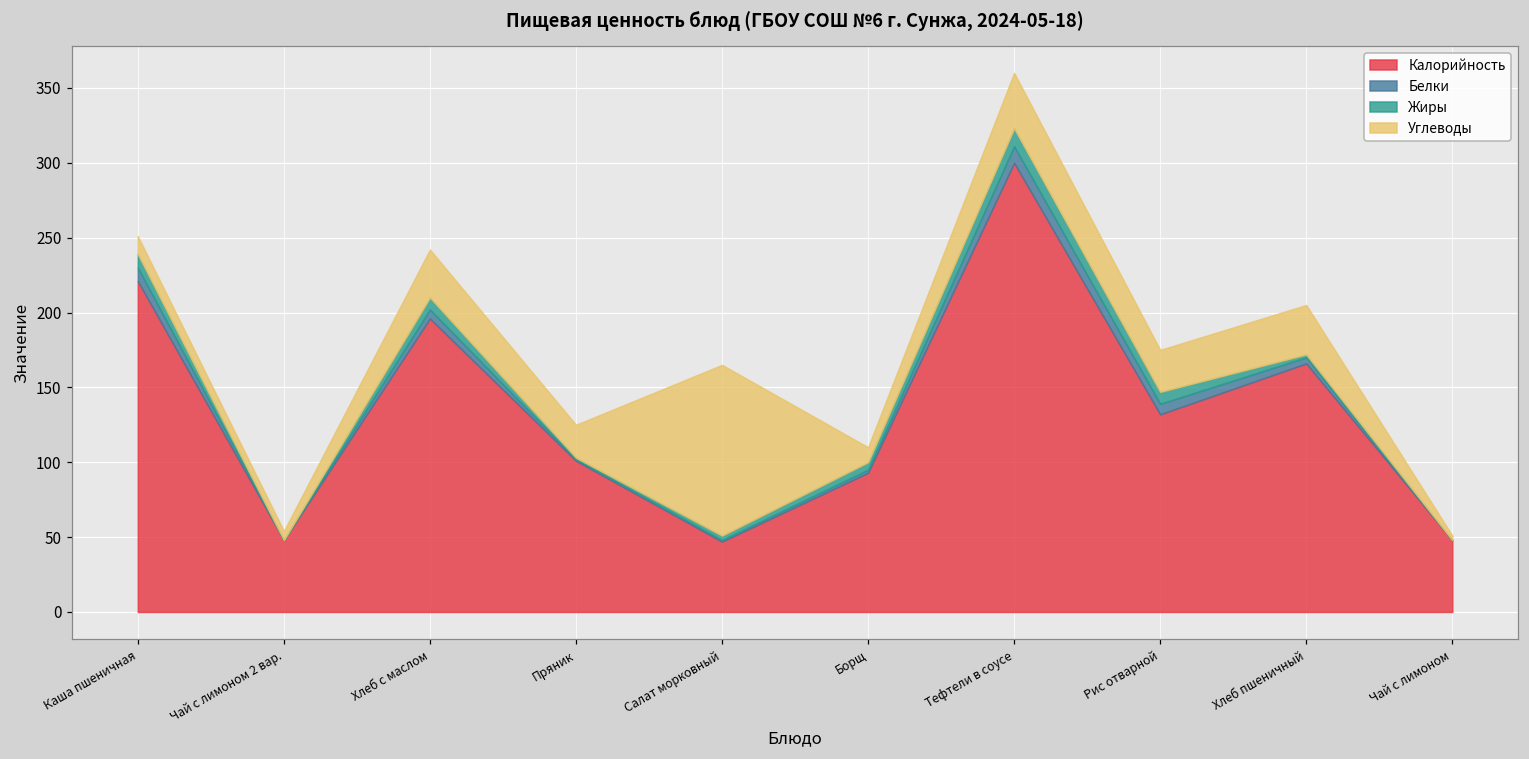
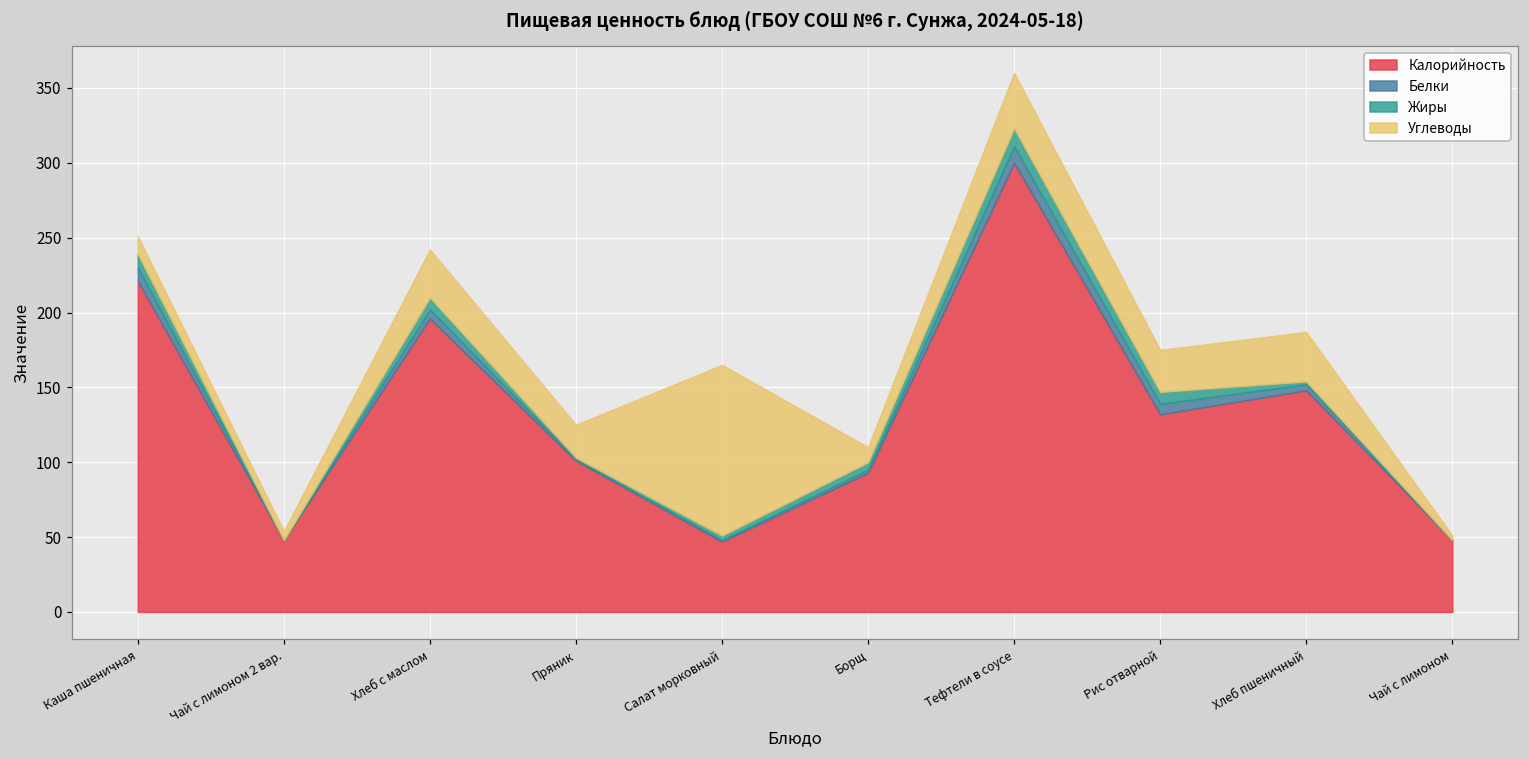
  {
    "Калорийность": {
      "Каша пшеничная": 221,
      "Хлеб с маслом": 196,
      "Борщ": 93,
      "Тефтели в соусе": 300,
      "Рис отварной": 132,
-     "Хлеб пшеничный": 166
+     "Хлеб пшеничный": 148
    },
    "Углеводы": {
      "Каша пшеничная": 12,
      "Чай с лимоном 2 вар.": 6,
      "Хлеб с маслом": 32,
      "Пряник": 22,
      "Салат морковный": 114,
      "Борщ": 10,
      "Тефтели в соусе": 37,
      "Рис отварной": 28,
      "Хлеб пшеничный": 33,
      "Чай с лимоном": 3
    }
  }
